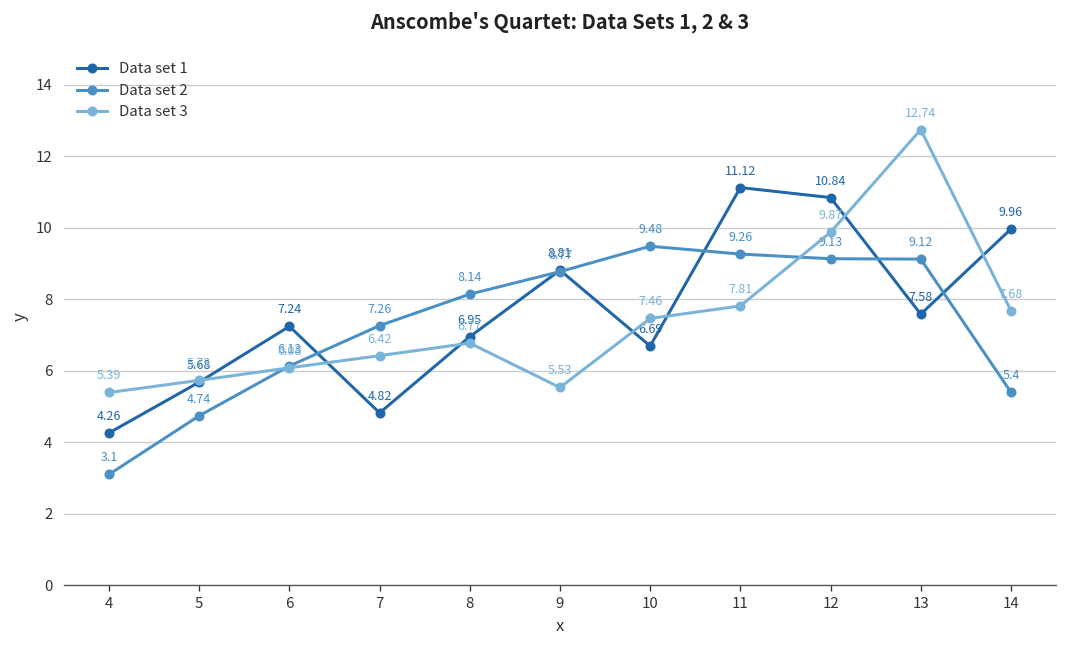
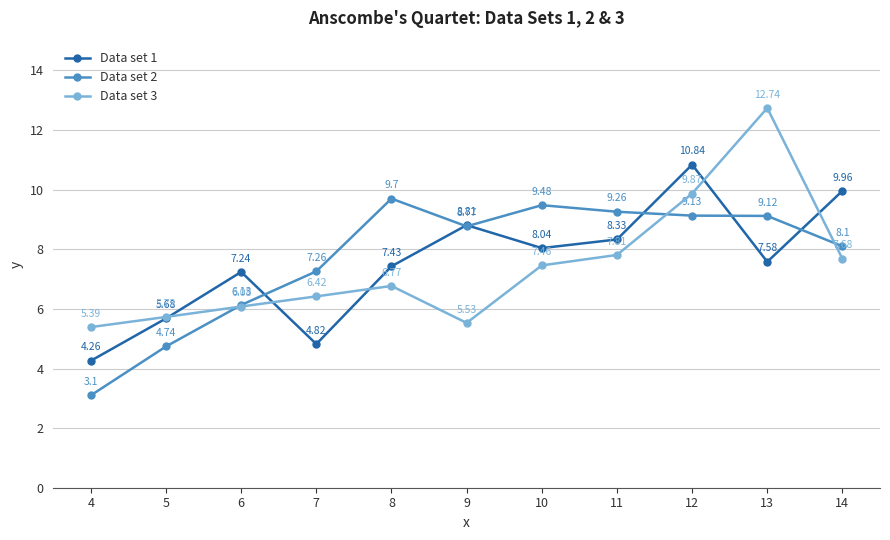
  {
    "Data set 1": {
      "4": 4.26,
      "6": 7.24,
      "7": 4.82,
-     "8": 6.95,
-     "10": 6.69,
-     "11": 11.12,
+     "8": 7.43,
+     "10": 8.04,
+     "11": 8.33,
      "12": 10.84,
      "13": 7.58,
      "14": 9.96
    },
    "Data set 2": {
      "4": 3.1,
      "5": 4.74,
      "7": 7.26,
-     "8": 8.14,
+     "8": 9.7,
      "10": 9.48,
      "11": 9.26,
      "12": 9.13,
      "13": 9.12,
-     "14": 5.4
+     "14": 8.1
    },
    "Data set 3": {
      "4": 5.39,
      "7": 6.42,
      "9": 5.53,
      "10": 7.46,
      "11": 7.81,
      "12": 9.87,
      "13": 12.74,
      "14": 7.68
    }
  }
